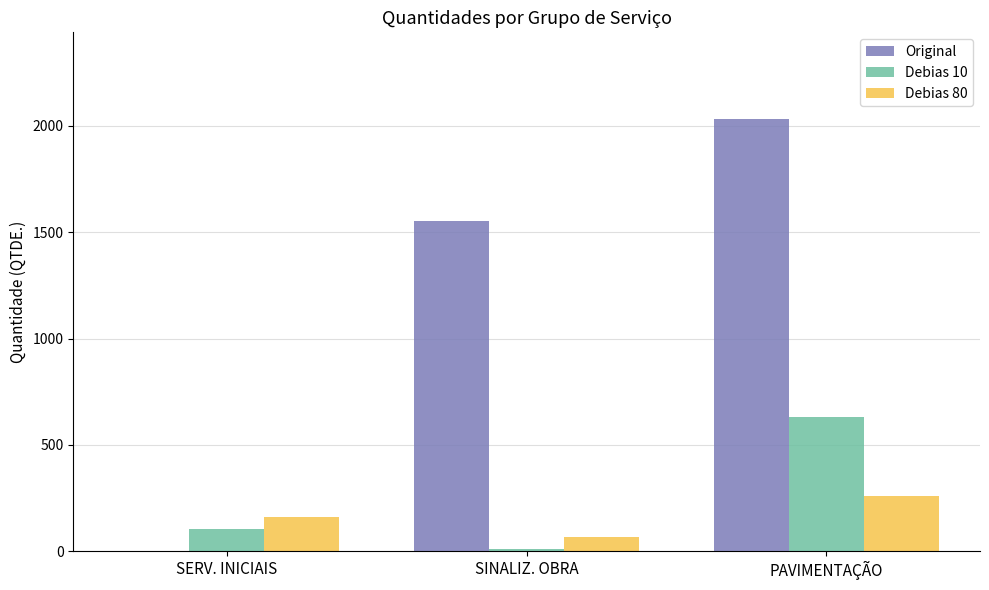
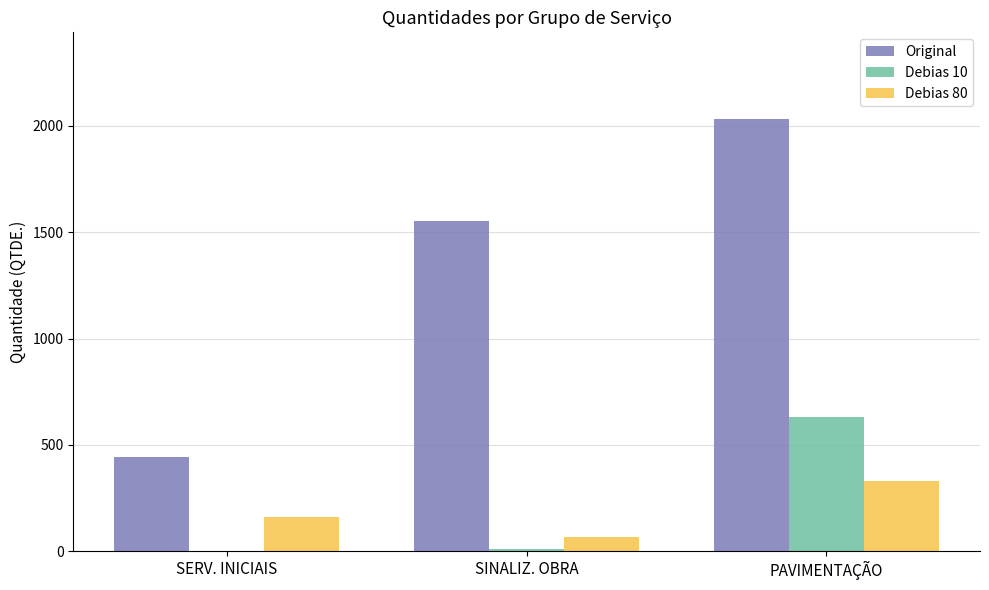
  {
    "Original": {
-     "SERV. INICIAIS": 0,
+     "SERV. INICIAIS": 440,
      "SINALIZ. OBRA": 1550,
      "PAVIMENTAÇÃO": 2030
    },
    "Debias 10": {
-     "SERV. INICIAIS": 110,
+     "SERV. INICIAIS": 0,
      "PAVIMENTAÇÃO": 630
    },
    "Debias 80": {
      "SERV. INICIAIS": 160,
      "SINALIZ. OBRA": 70,
-     "PAVIMENTAÇÃO": 260
+     "PAVIMENTAÇÃO": 330
    }
  }
